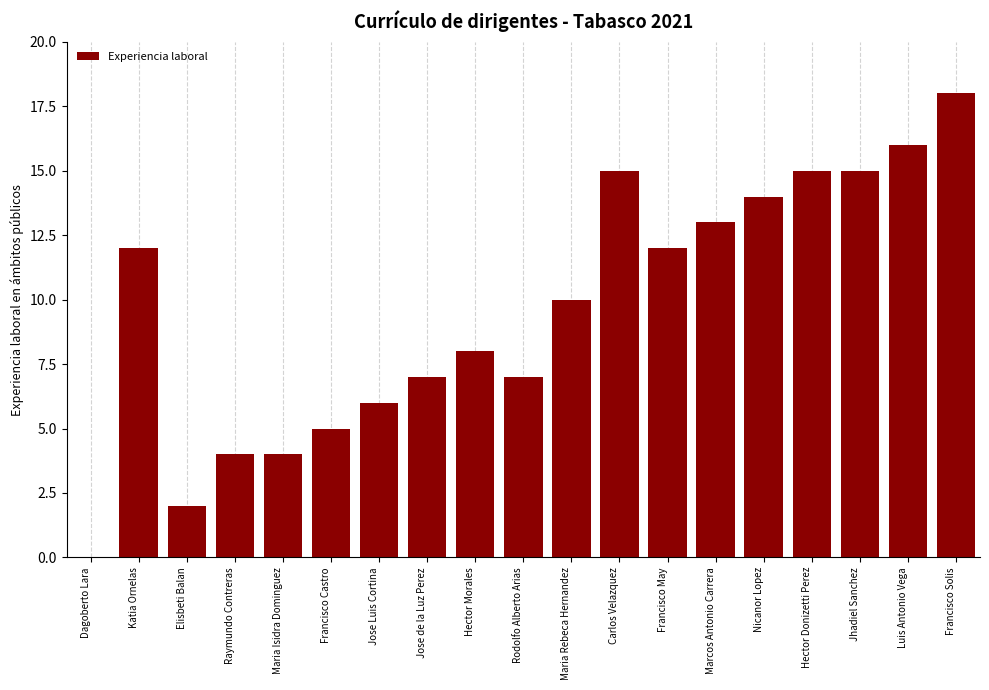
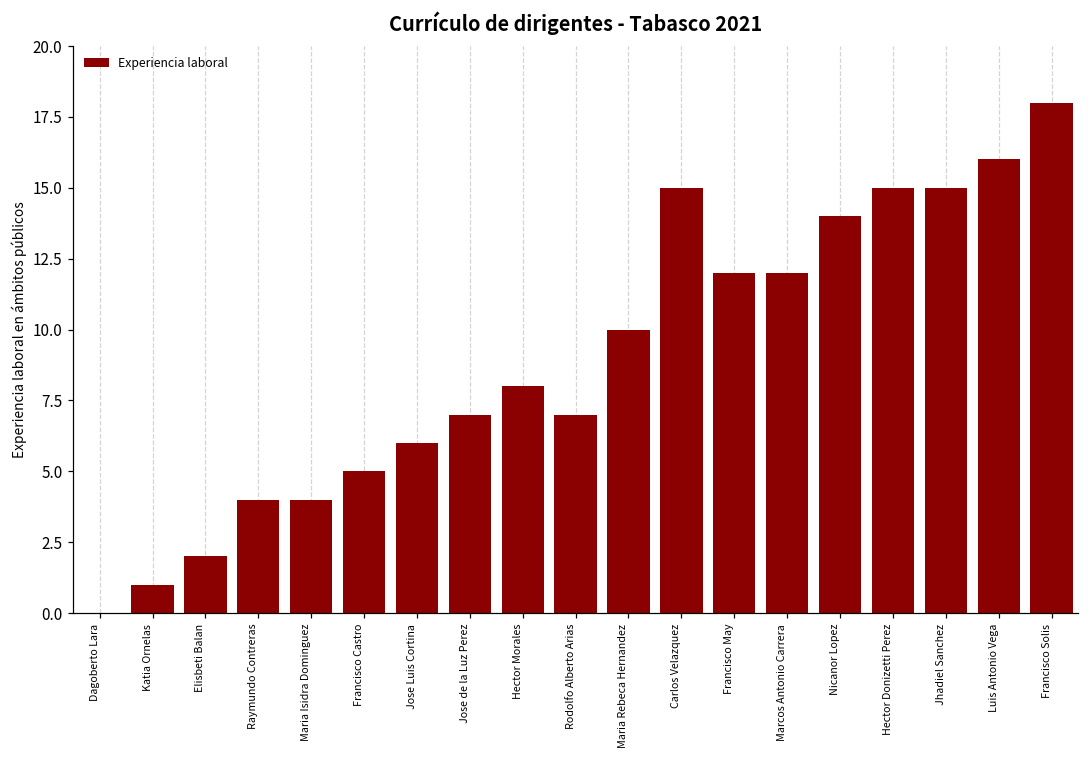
  {
    "Dagoberto Lara": 0,
-   "Katia Ornelas": 12,
+   "Katia Ornelas": 1,
    "Elisbeti Balan": 2,
    "Raymundo Contreras": 4,
    "Maria Isidra Dominguez": 4,
    "Francisco Castro": 5,
    "Jose Luis Cortina": 6,
    "Jose de la Luz Perez": 7,
    "Hector Morales": 8,
    "Rodolfo Alberto Arias": 7,
    "Maria Rebeca Hernandez": 10,
    "Carlos Velazquez": 15,
    "Francisco May": 12,
-   "Marcos Antonio Carrera": 13,
+   "Marcos Antonio Carrera": 12,
    "Nicanor Lopez": 14,
    "Hector Donizetti Perez": 15,
    "Jhadiel Sanchez": 15,
    "Luis Antonio Vega": 16,
    "Francisco Solis": 18
  }
